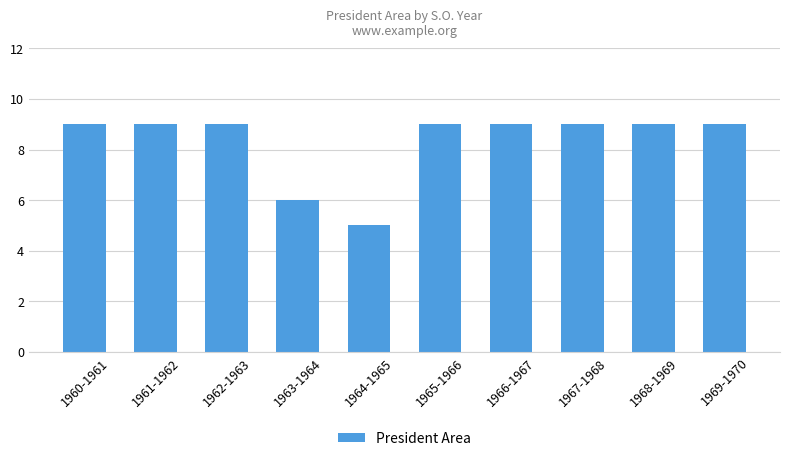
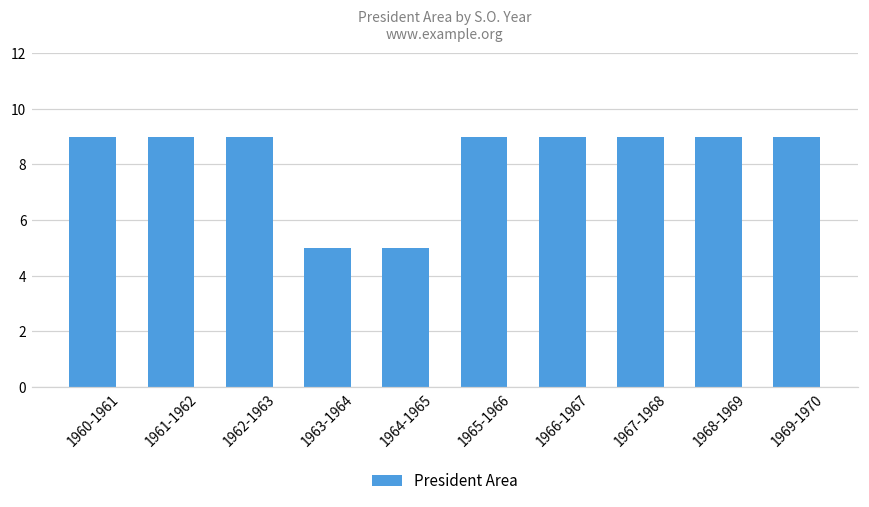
  {
    "1960-1961": 9,
    "1961-1962": 9,
    "1962-1963": 9,
-   "1963-1964": 6,
+   "1963-1964": 5,
    "1964-1965": 5,
    "1965-1966": 9,
    "1966-1967": 9,
    "1967-1968": 9,
    "1968-1969": 9,
    "1969-1970": 9
  }
